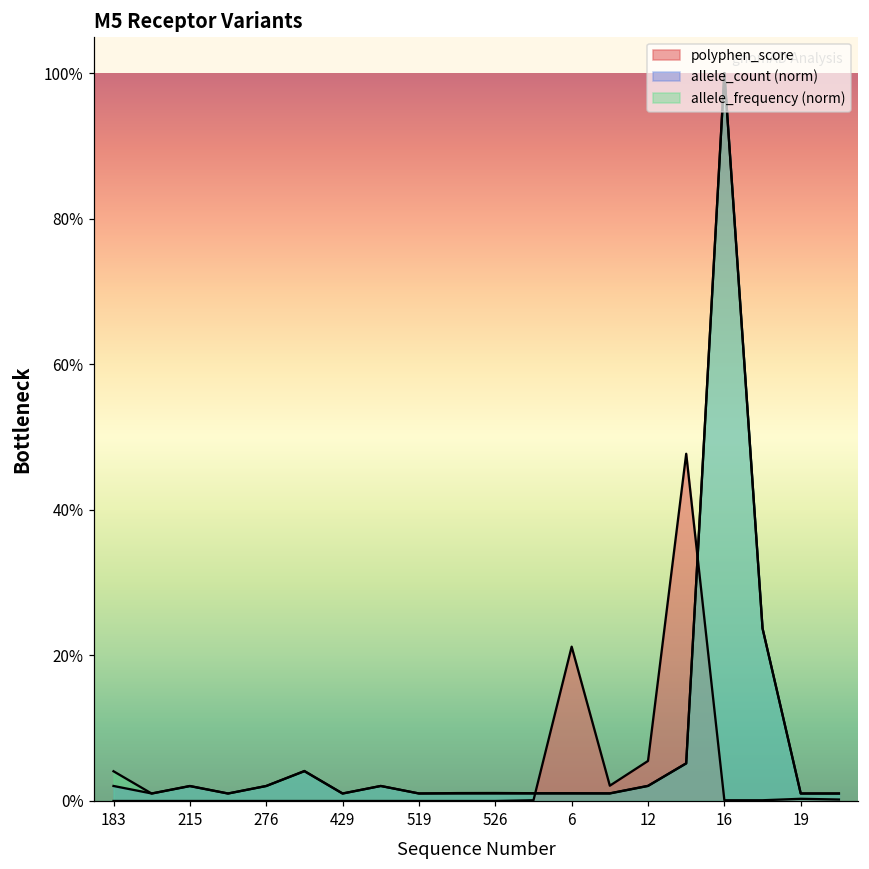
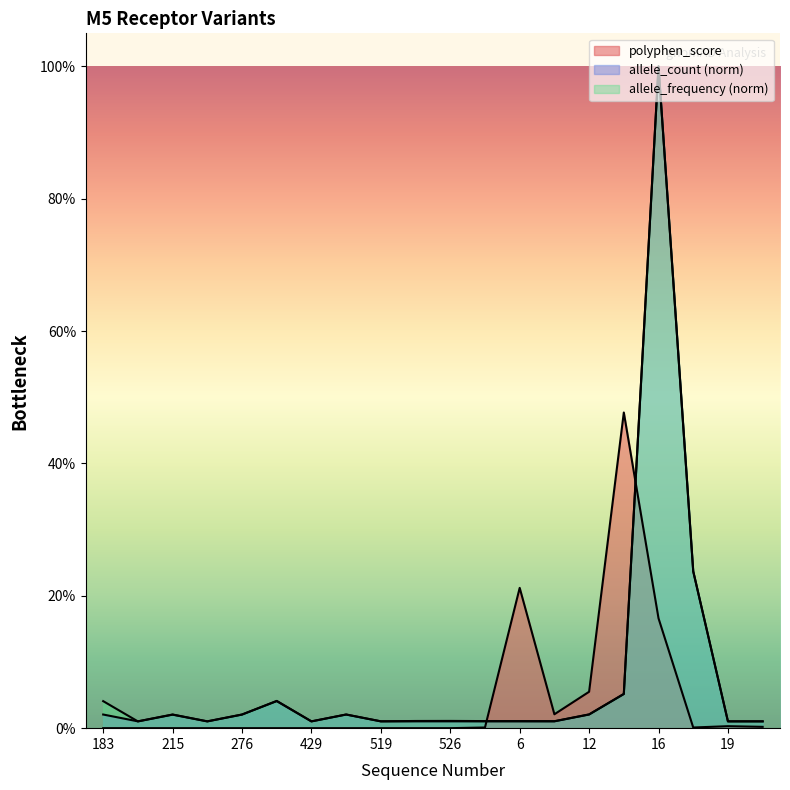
  {
    "polyphen_score": {
      "183": "0%",
      "215": "0%",
      "276": "0%",
      "429": "0%",
      "519": "0%",
      "526": "0%",
      "6": "21%",
      "12": "6%",
-     "16": "0%"
+     "16": "17%"
    },
    "allele_count (norm)": {
      "183": "2%"
    },
    "allele_frequency (norm)": {
      "183": "4%"
    }
  }
